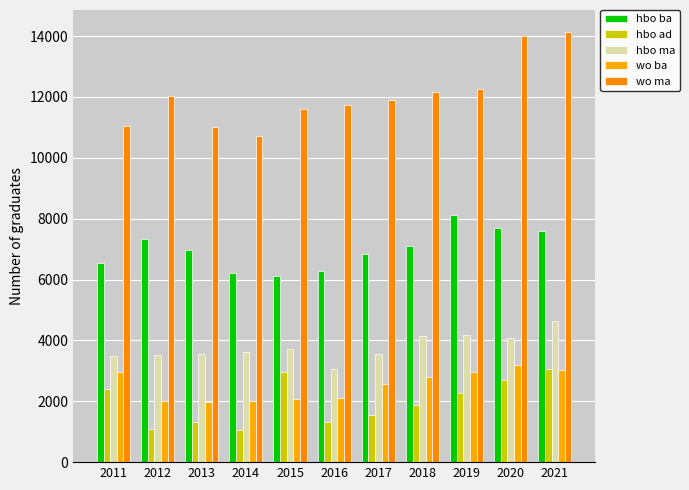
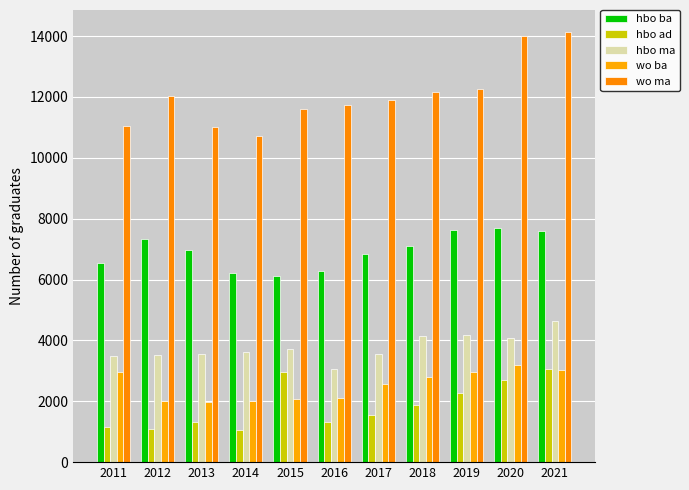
  {
    "hbo ba": {
      "2011": 6600,
      "2012": 7300,
      "2013": 7000,
      "2014": 6200,
      "2015": 6100,
      "2016": 6300,
      "2017": 6800,
      "2018": 7100,
-     "2019": 8100,
+     "2019": 7600,
      "2020": 7700,
      "2021": 7600
    },
    "hbo ad": {
-     "2011": 2400,
+     "2011": 1200,
      "2012": 1100,
      "2013": 1300,
      "2014": 1100,
      "2015": 3000,
      "2016": 1300,
      "2017": 1600,
      "2018": 1900,
      "2019": 2300,
      "2020": 2700,
      "2021": 3100
    },
    "hbo ma": {
      "2011": 3500,
      "2012": 3500,
      "2013": 3600,
      "2014": 3600,
      "2015": 3700,
      "2016": 3100,
      "2017": 3600,
      "2018": 4100,
      "2019": 4200,
      "2020": 4100,
      "2021": 4600
    }
  }
